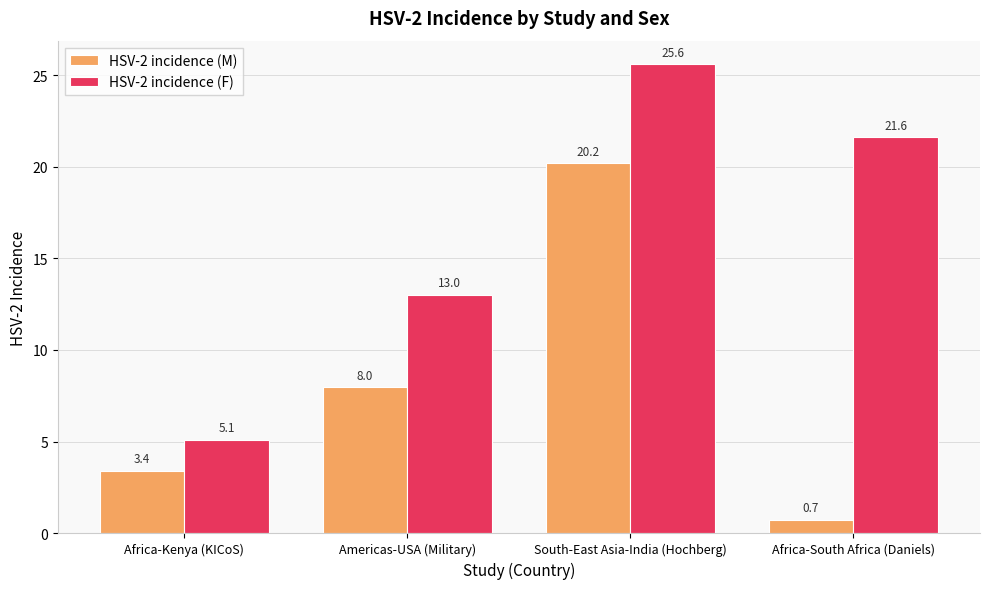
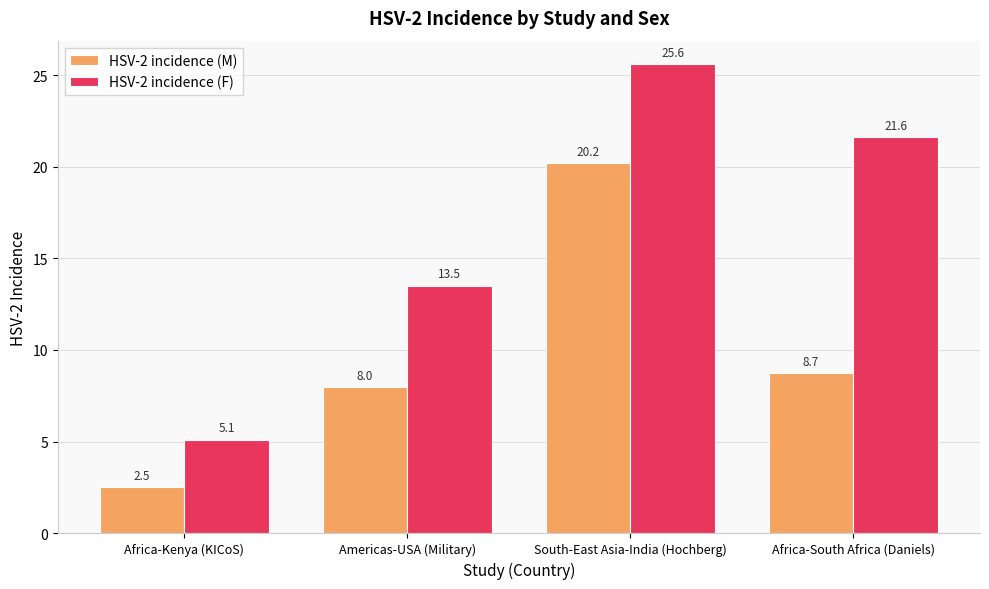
  {
    "HSV-2 incidence (M)": {
-     "Africa-Kenya (KICoS)": 3.4,
+     "Africa-Kenya (KICoS)": 2.5,
      "Americas-USA (Military)": 8.0,
      "South-East Asia-India (Hochberg)": 20.2,
-     "Africa-South Africa (Daniels)": 0.7
+     "Africa-South Africa (Daniels)": 8.7
    },
    "HSV-2 incidence (F)": {
      "Africa-Kenya (KICoS)": 5.1,
-     "Americas-USA (Military)": 13.0,
+     "Americas-USA (Military)": 13.5,
      "South-East Asia-India (Hochberg)": 25.6,
      "Africa-South Africa (Daniels)": 21.6
    }
  }
